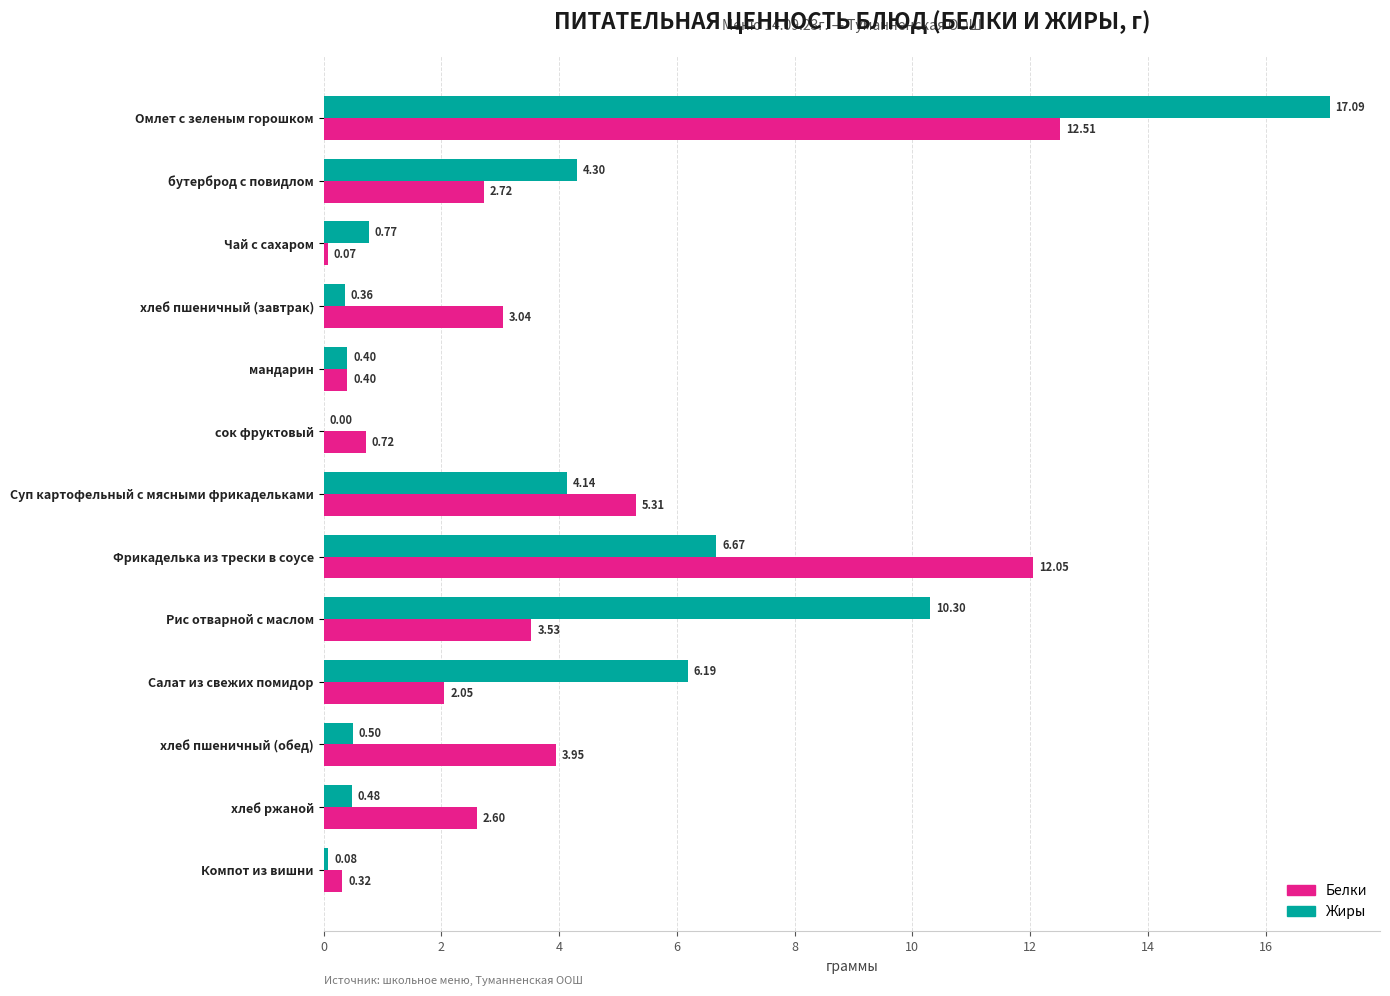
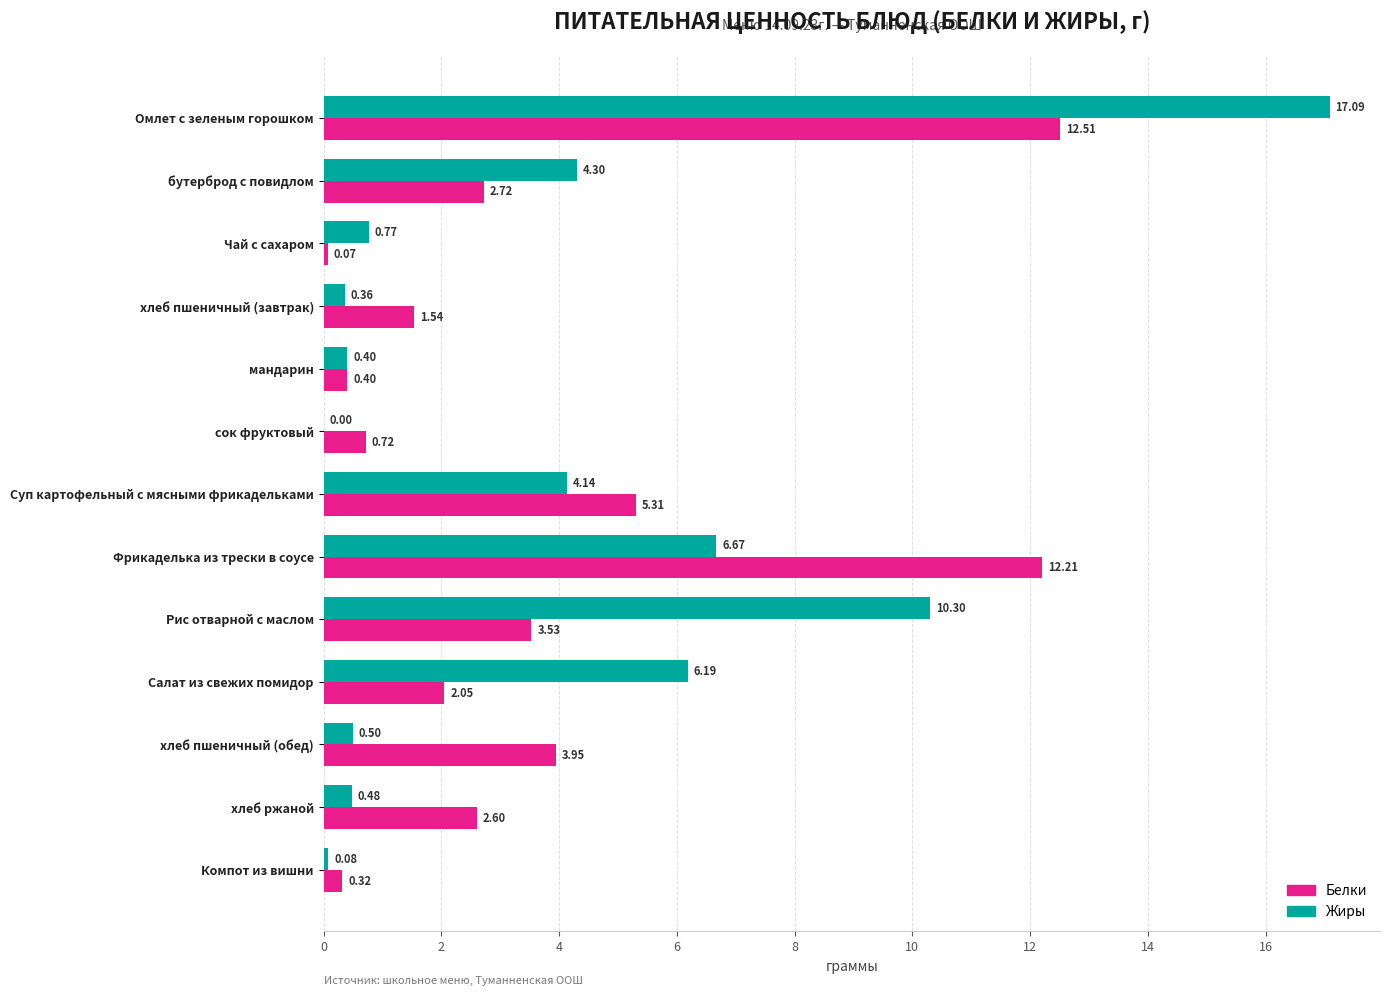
  {
    "Белки": {
      "Омлет с зеленым горошком": 12.51,
      "бутерброд с повидлом": 2.72,
      "Чай с сахаром": 0.07,
-     "хлеб пшеничный (завтрак)": 3.04,
+     "хлеб пшеничный (завтрак)": 1.54,
      "мандарин": 0.40,
      "сок фруктовый": 0.72,
      "Суп картофельный с мясными фрикадельками": 5.31,
-     "Фрикаделька из трески в соусе": 12.05,
+     "Фрикаделька из трески в соусе": 12.21,
      "Рис отварной с маслом": 3.53,
      "Салат из свежих помидор": 2.05,
      "хлеб пшеничный (обед)": 3.95,
      "хлеб ржаной": 2.60,
      "Компот из вишни": 0.32
    },
    "Жиры": {
      "Омлет с зеленым горошком": 17.09,
      "бутерброд с повидлом": 4.30,
      "Чай с сахаром": 0.77,
      "хлеб пшеничный (завтрак)": 0.36,
      "мандарин": 0.40,
      "сок фруктовый": 0.00,
      "Суп картофельный с мясными фрикадельками": 4.14,
      "Фрикаделька из трески в соусе": 6.67,
      "Рис отварной с маслом": 10.30,
      "Салат из свежих помидор": 6.19,
      "хлеб пшеничный (обед)": 0.50,
      "хлеб ржаной": 0.48,
      "Компот из вишни": 0.08
    }
  }
